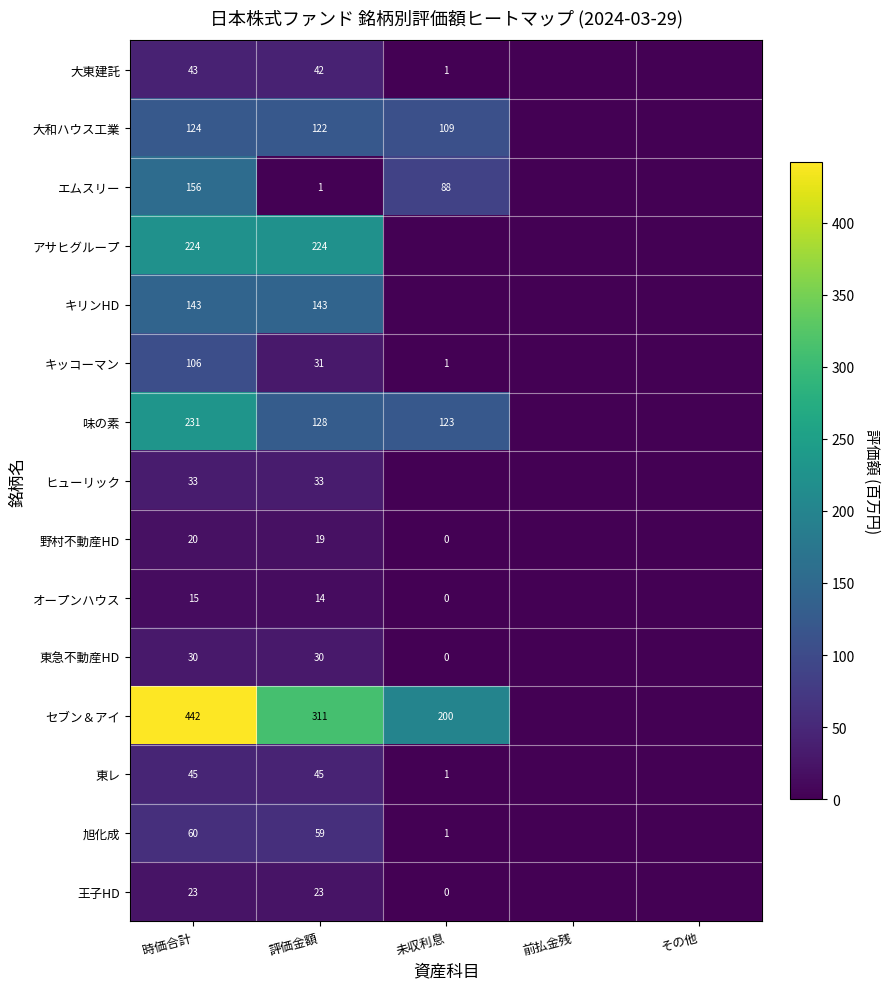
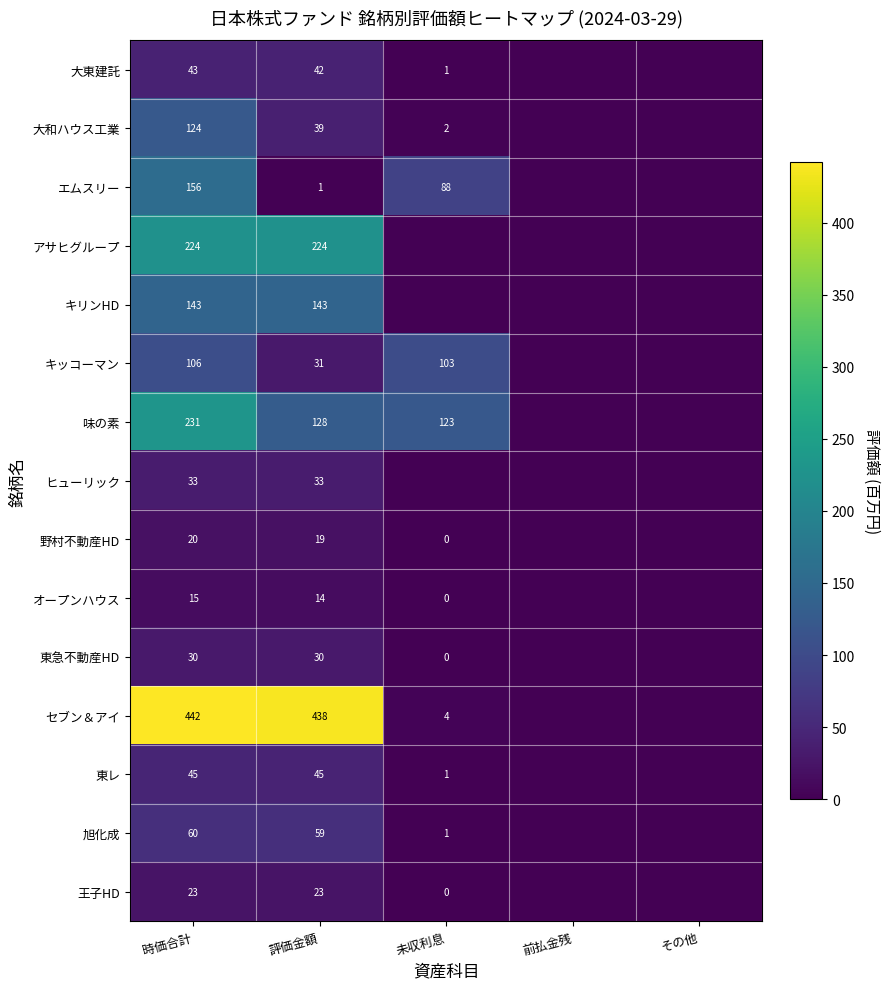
  {
    "大東建託": {
      "時価合計": 43,
      "評価金額": 42,
      "未収利息": 1
    },
    "大和ハウス工業": {
      "時価合計": 124,
-     "評価金額": 122,
-     "未収利息": 109
+     "評価金額": 39,
+     "未収利息": 2
    },
    "エムスリー": {
      "時価合計": 156,
      "評価金額": 1,
      "未収利息": 88
    },
    "アサヒグループ": {
      "時価合計": 224,
      "評価金額": 224
    },
    "キリンHD": {
      "時価合計": 143,
      "評価金額": 143
    },
    "キッコーマン": {
      "時価合計": 106,
      "評価金額": 31,
-     "未収利息": 1
+     "未収利息": 103
    },
    "味の素": {
      "時価合計": 231,
      "評価金額": 128,
      "未収利息": 123
    },
    "ヒューリック": {
      "時価合計": 33,
      "評価金額": 33
    },
    "野村不動産HD": {
      "時価合計": 20,
      "評価金額": 19,
      "未収利息": 0
    },
    "オープンハウス": {
      "時価合計": 15,
      "評価金額": 14,
      "未収利息": 0
    },
    "東急不動産HD": {
      "時価合計": 30,
      "評価金額": 30,
      "未収利息": 0
    },
    "セブン＆アイ": {
      "時価合計": 442,
-     "評価金額": 311,
-     "未収利息": 200
+     "評価金額": 438,
+     "未収利息": 4
    },
    "東レ": {
      "時価合計": 45,
      "評価金額": 45,
      "未収利息": 1
    },
    "旭化成": {
      "時価合計": 60,
      "評価金額": 59,
      "未収利息": 1
    },
    "王子HD": {
      "時価合計": 23,
      "評価金額": 23,
      "未収利息": 0
    }
  }
